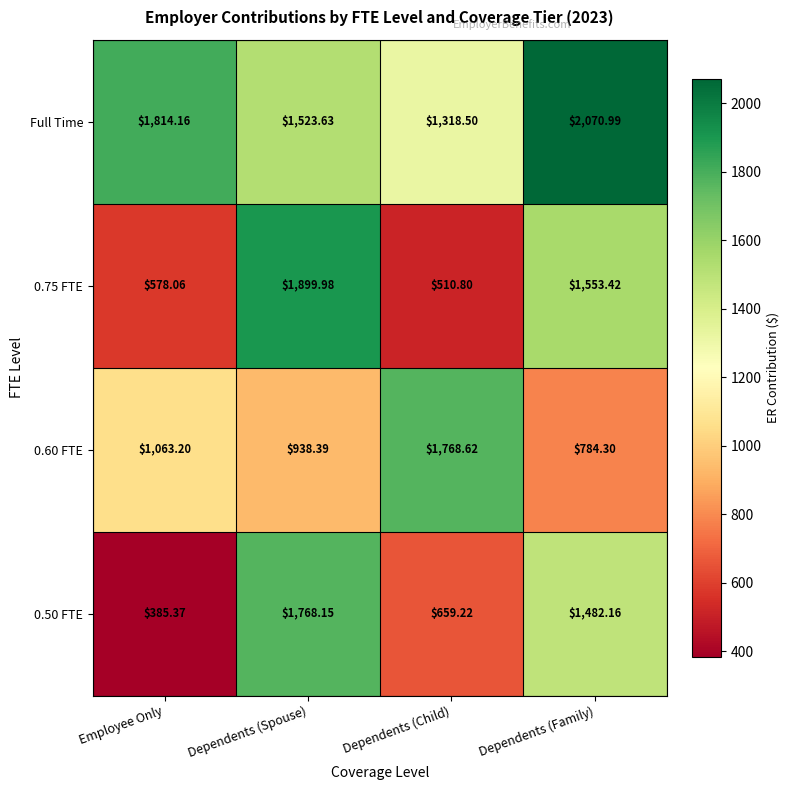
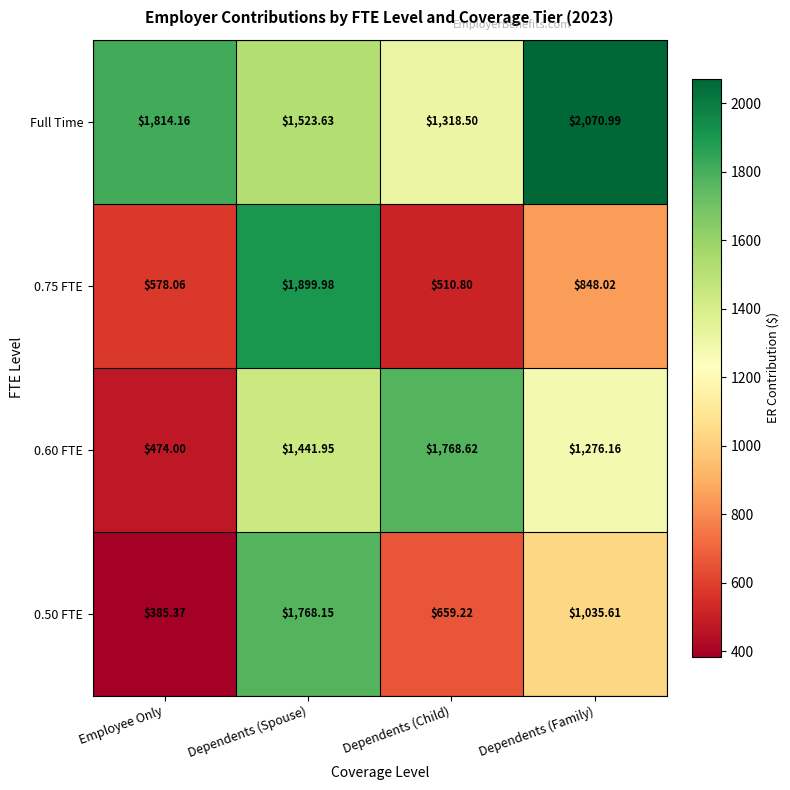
  {
    "Full Time": {
      "Employee Only": "$1,814.16",
      "Dependents (Spouse)": "$1,523.63",
      "Dependents (Child)": "$1,318.50",
      "Dependents (Family)": "$2,070.99"
    },
    "0.75 FTE": {
      "Employee Only": "$578.06",
      "Dependents (Spouse)": "$1,899.98",
      "Dependents (Child)": "$510.80",
-     "Dependents (Family)": "$1,553.42"
+     "Dependents (Family)": "$848.02"
    },
    "0.60 FTE": {
-     "Employee Only": "$1,063.20",
-     "Dependents (Spouse)": "$938.39",
+     "Employee Only": "$474.00",
+     "Dependents (Spouse)": "$1,441.95",
      "Dependents (Child)": "$1,768.62",
-     "Dependents (Family)": "$784.30"
+     "Dependents (Family)": "$1,276.16"
    },
    "0.50 FTE": {
      "Employee Only": "$385.37",
      "Dependents (Spouse)": "$1,768.15",
      "Dependents (Child)": "$659.22",
-     "Dependents (Family)": "$1,482.16"
+     "Dependents (Family)": "$1,035.61"
    }
  }
